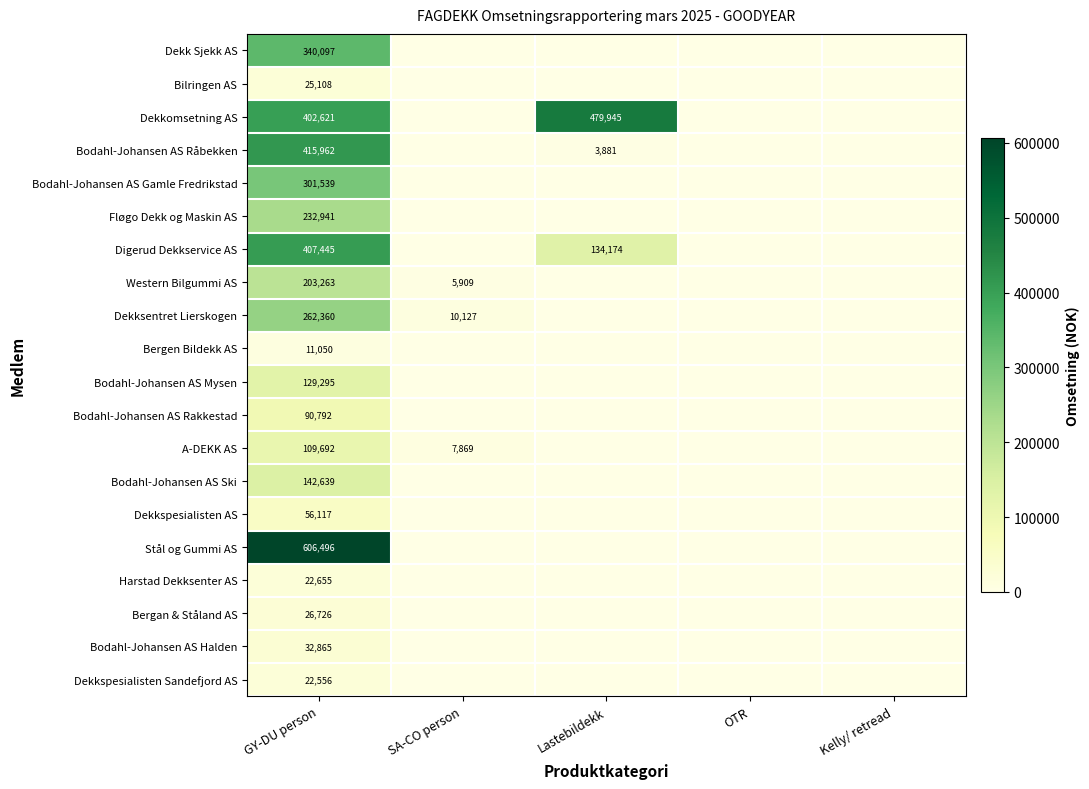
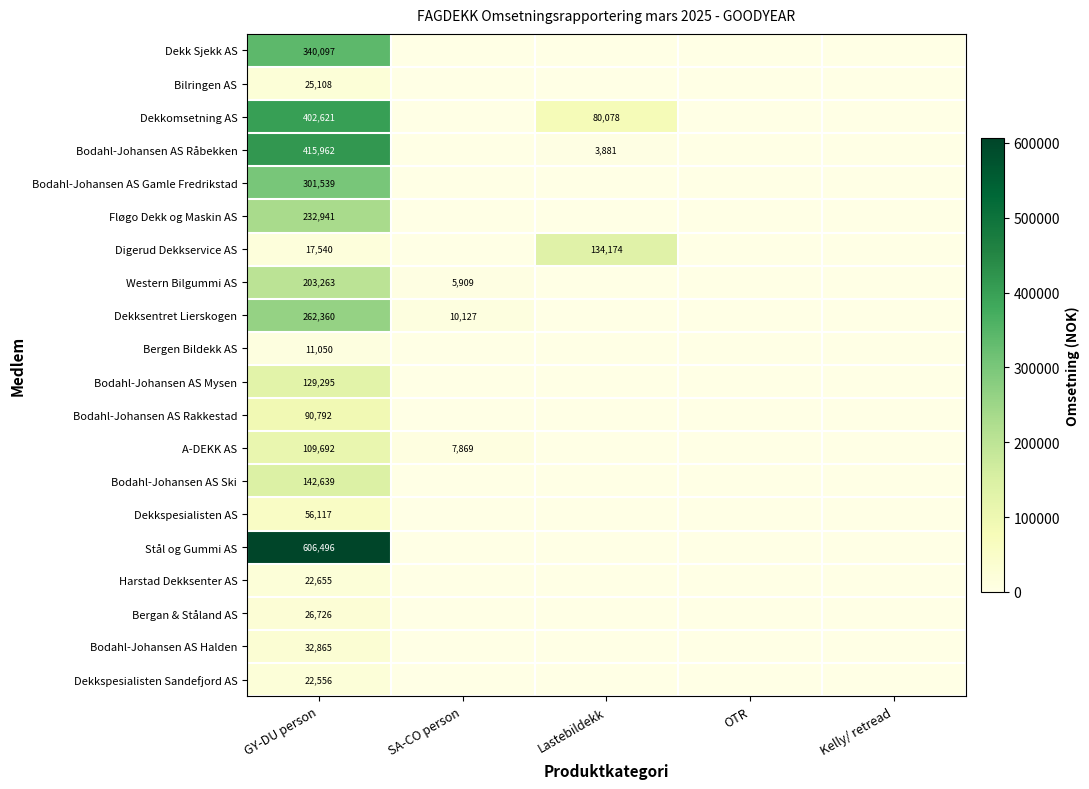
  {
    "Dekk Sjekk AS": {
      "GY-DU person": "340,097"
    },
    "Bilringen AS": {
      "GY-DU person": "25,108"
    },
    "Dekkomsetning AS": {
      "GY-DU person": "402,621",
-     "Lastebildekk": "479,945"
+     "Lastebildekk": "80,078"
    },
    "Bodahl-Johansen AS Råbekken": {
      "GY-DU person": "415,962",
      "Lastebildekk": "3,881"
    },
    "Bodahl-Johansen AS Gamle Fredrikstad": {
      "GY-DU person": "301,539"
    },
    "Fløgo Dekk og Maskin AS": {
      "GY-DU person": "232,941"
    },
    "Digerud Dekkservice AS": {
-     "GY-DU person": "407,445",
+     "GY-DU person": "17,540",
      "Lastebildekk": "134,174"
    },
    "Western Bilgummi AS": {
      "GY-DU person": "203,263",
      "SA-CO person": "5,909"
    },
    "Dekksentret Lierskogen": {
      "GY-DU person": "262,360",
      "SA-CO person": "10,127"
    },
    "Bergen Bildekk AS": {
      "GY-DU person": "11,050"
    },
    "Bodahl-Johansen AS Mysen": {
      "GY-DU person": "129,295"
    },
    "Bodahl-Johansen AS Rakkestad": {
      "GY-DU person": "90,792"
    },
    "A-DEKK AS": {
      "GY-DU person": "109,692",
      "SA-CO person": "7,869"
    },
    "Bodahl-Johansen AS Ski": {
      "GY-DU person": "142,639"
    },
    "Dekkspesialisten AS": {
      "GY-DU person": "56,117"
    },
    "Stål og Gummi AS": {
      "GY-DU person": "606,496"
    },
    "Harstad Dekksenter AS": {
      "GY-DU person": "22,655"
    },
    "Bergan & Ståland AS": {
      "GY-DU person": "26,726"
    },
    "Bodahl-Johansen AS Halden": {
      "GY-DU person": "32,865"
    },
    "Dekkspesialisten Sandefjord AS": {
      "GY-DU person": "22,556"
    }
  }
